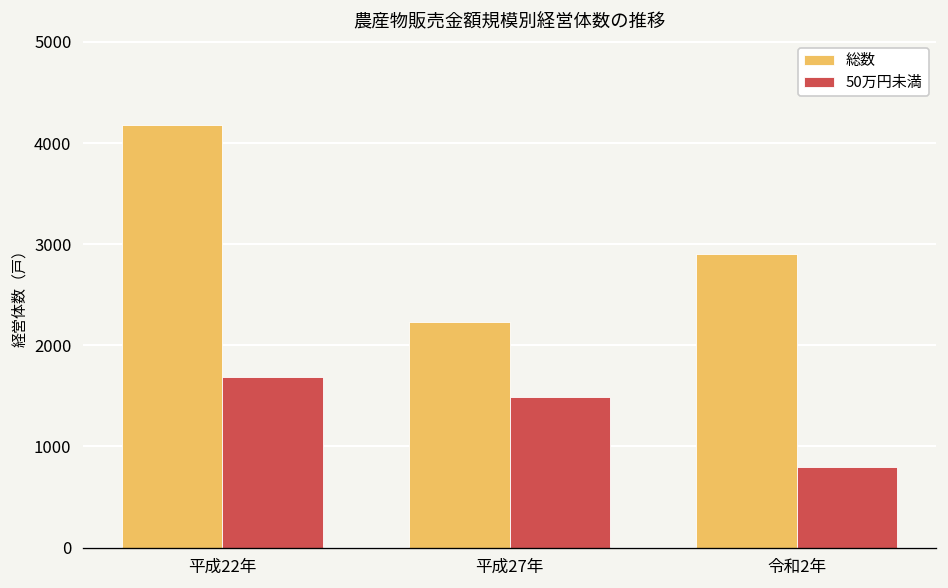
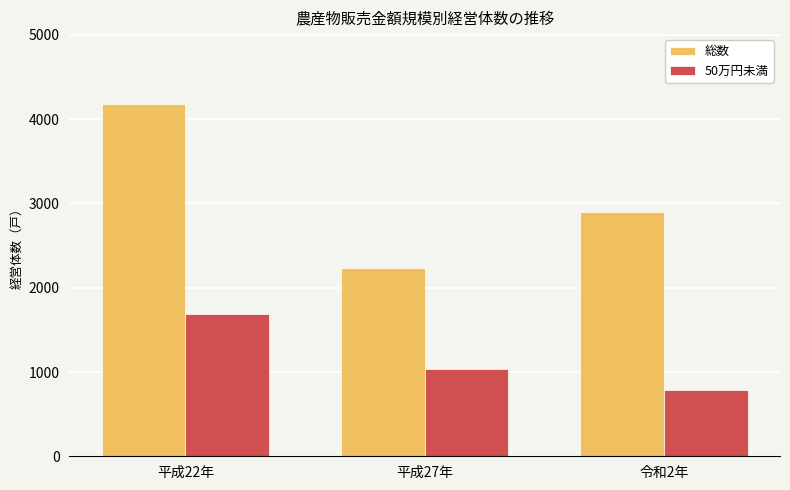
  {
    "総数": {
      "平成22年": 4200,
      "平成27年": 2200,
      "令和2年": 2900
    },
    "50万円未満": {
      "平成22年": 1700,
-     "平成27年": 1500,
+     "平成27年": 1000,
      "令和2年": 800
    }
  }
